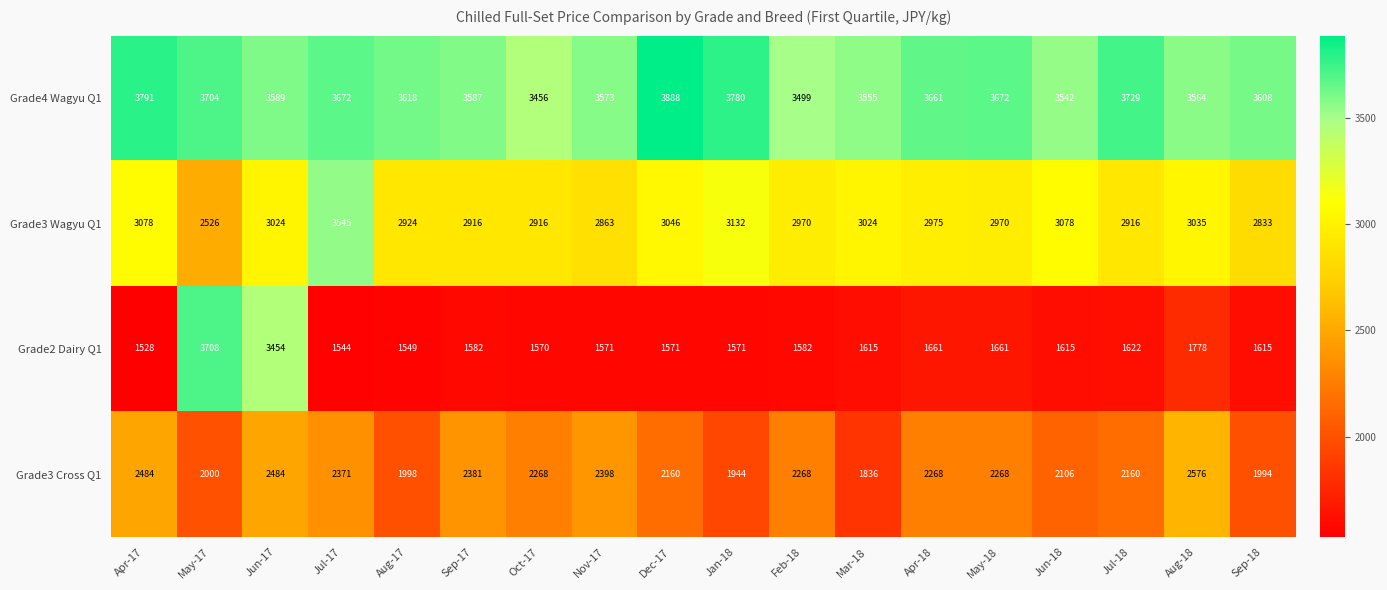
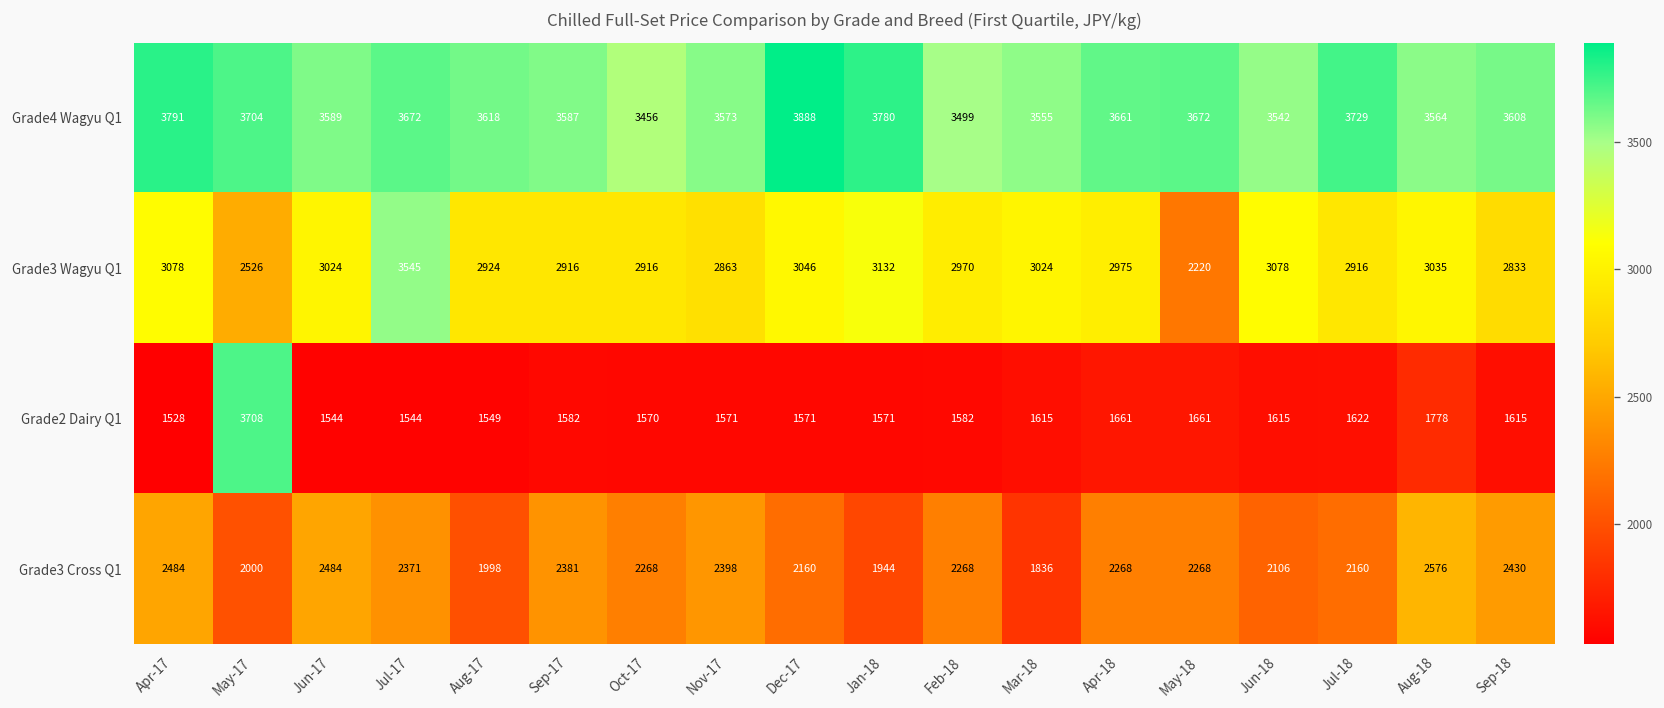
  {
    "Grade4 Wagyu Q1": {
      "Apr-17": 3791,
      "May-17": 3704,
      "Jun-17": 3589,
      "Jul-17": 3672,
      "Aug-17": 3618,
      "Sep-17": 3587,
      "Oct-17": 3456,
      "Nov-17": 3573,
      "Dec-17": 3888,
      "Jan-18": 3780,
      "Feb-18": 3499,
      "Mar-18": 3555,
      "Apr-18": 3661,
      "May-18": 3672,
      "Jun-18": 3542,
      "Jul-18": 3729,
      "Aug-18": 3564,
      "Sep-18": 3608
    },
    "Grade3 Wagyu Q1": {
      "Apr-17": 3078,
      "May-17": 2526,
      "Jun-17": 3024,
      "Jul-17": 3545,
      "Aug-17": 2924,
      "Sep-17": 2916,
      "Oct-17": 2916,
      "Nov-17": 2863,
      "Dec-17": 3046,
      "Jan-18": 3132,
      "Feb-18": 2970,
      "Mar-18": 3024,
      "Apr-18": 2975,
-     "May-18": 2970,
+     "May-18": 2220,
      "Jun-18": 3078,
      "Jul-18": 2916,
      "Aug-18": 3035,
      "Sep-18": 2833
    },
    "Grade2 Dairy Q1": {
      "Apr-17": 1528,
      "May-17": 3708,
-     "Jun-17": 3454,
+     "Jun-17": 1544,
      "Jul-17": 1544,
      "Aug-17": 1549,
      "Sep-17": 1582,
      "Oct-17": 1570,
      "Nov-17": 1571,
      "Dec-17": 1571,
      "Jan-18": 1571,
      "Feb-18": 1582,
      "Mar-18": 1615,
      "Apr-18": 1661,
      "May-18": 1661,
      "Jun-18": 1615,
      "Jul-18": 1622,
      "Aug-18": 1778,
      "Sep-18": 1615
    },
    "Grade3 Cross Q1": {
      "Apr-17": 2484,
      "May-17": 2000,
      "Jun-17": 2484,
      "Jul-17": 2371,
      "Aug-17": 1998,
      "Sep-17": 2381,
      "Oct-17": 2268,
      "Nov-17": 2398,
      "Dec-17": 2160,
      "Jan-18": 1944,
      "Feb-18": 2268,
      "Mar-18": 1836,
      "Apr-18": 2268,
      "May-18": 2268,
      "Jun-18": 2106,
      "Jul-18": 2160,
      "Aug-18": 2576,
-     "Sep-18": 1994
+     "Sep-18": 2430
    }
  }
